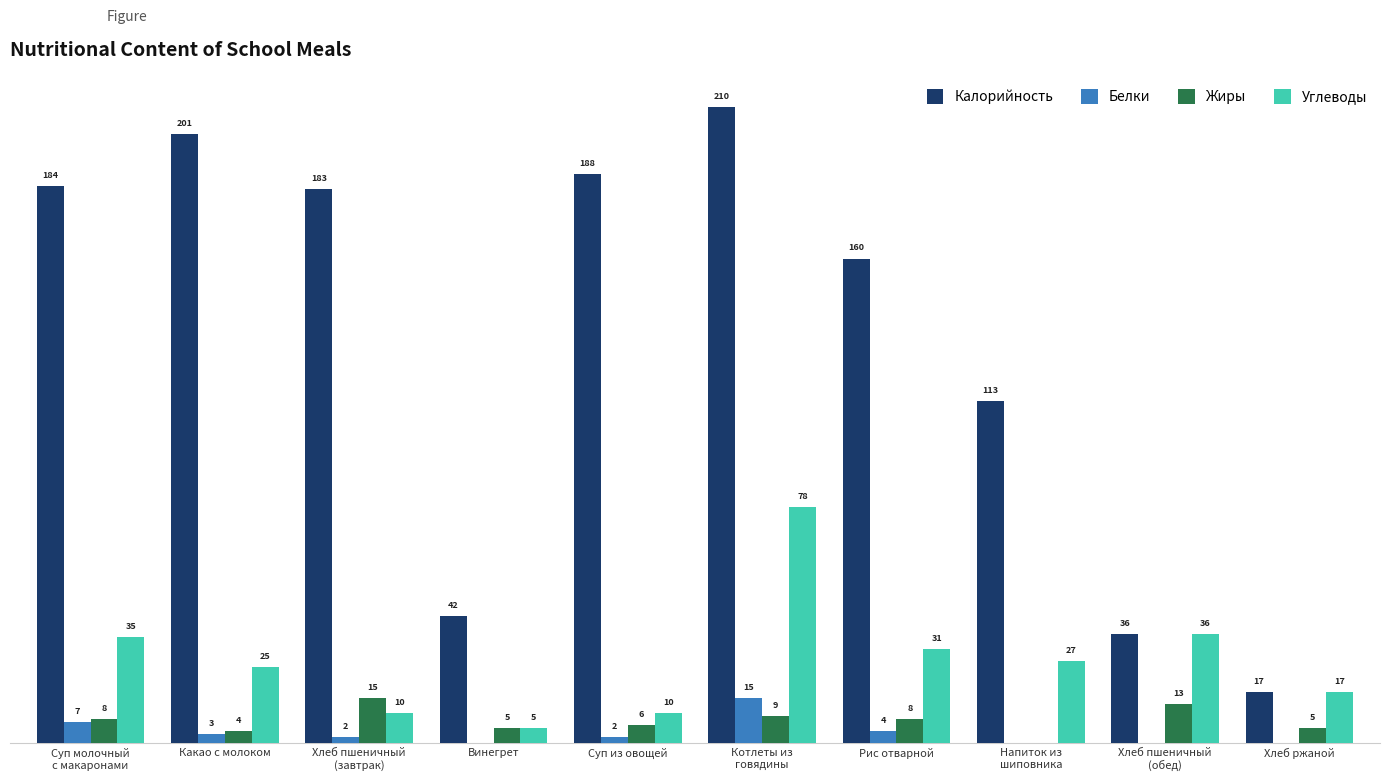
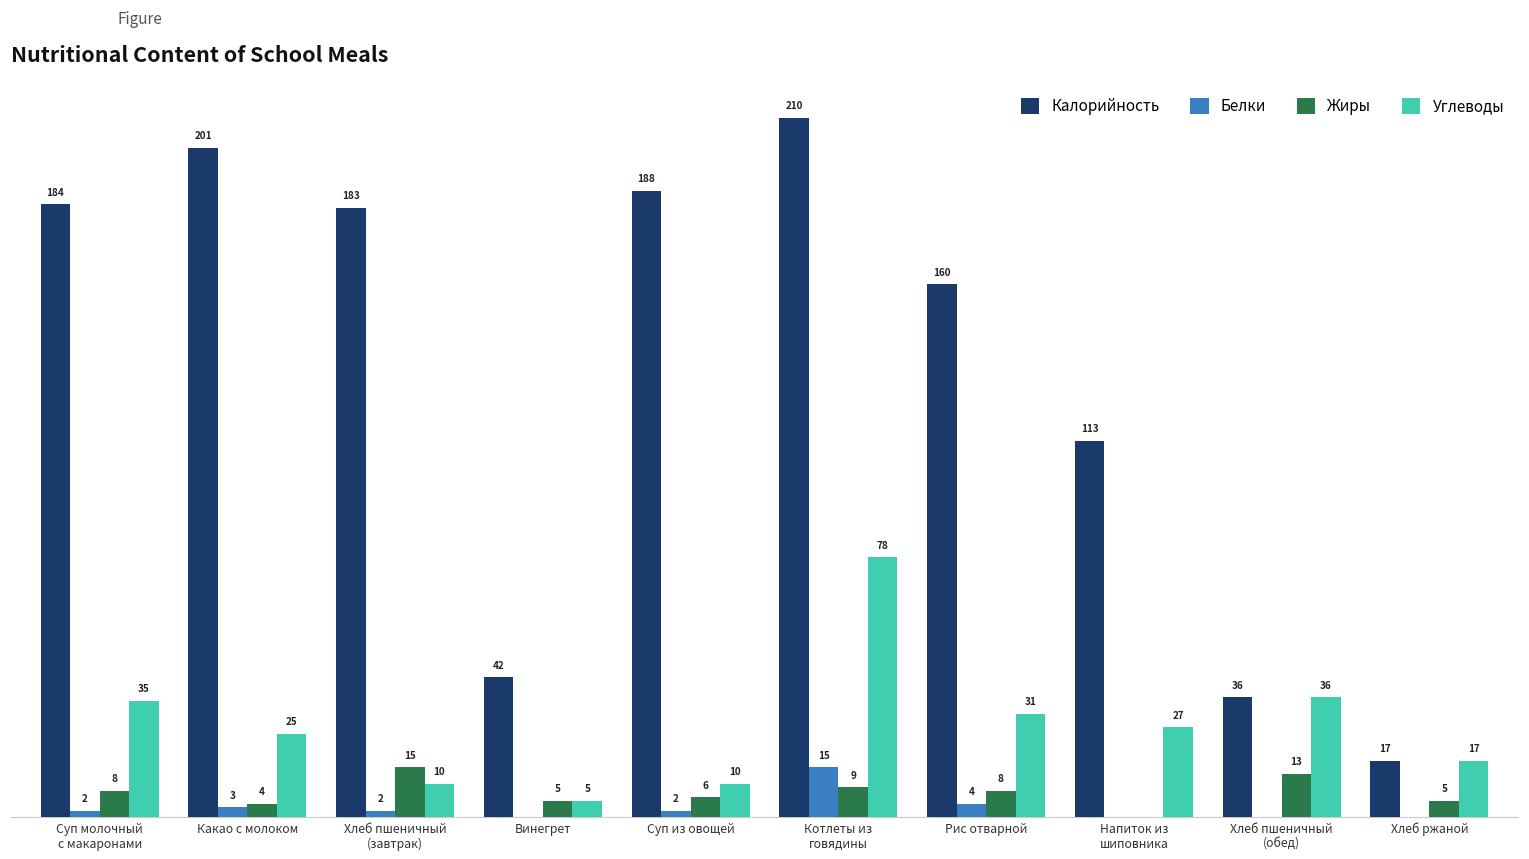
  {
    "Калорийность": {
      "Суп молочный с макаронами": 184,
      "Какао с молоком": 201,
      "Хлеб пшеничный (завтрак)": 183,
      "Винегрет": 42,
      "Суп из овощей": 188,
      "Котлеты из говядины": 210,
      "Рис отварной": 160,
      "Напиток из шиповника": 113,
      "Хлеб пшеничный (обед)": 36,
      "Хлеб ржаной": 17
    },
    "Белки": {
-     "Суп молочный с макаронами": 7,
+     "Суп молочный с макаронами": 2,
      "Какао с молоком": 3,
      "Хлеб пшеничный (завтрак)": 2,
      "Суп из овощей": 2,
      "Котлеты из говядины": 15,
      "Рис отварной": 4
    },
    "Жиры": {
      "Суп молочный с макаронами": 8,
      "Какао с молоком": 4,
      "Хлеб пшеничный (завтрак)": 15,
      "Винегрет": 5,
      "Суп из овощей": 6,
      "Котлеты из говядины": 9,
      "Рис отварной": 8,
      "Хлеб пшеничный (обед)": 13,
      "Хлеб ржаной": 5
    },
    "Углеводы": {
      "Суп молочный с макаронами": 35,
      "Какао с молоком": 25,
      "Хлеб пшеничный (завтрак)": 10,
      "Винегрет": 5,
      "Суп из овощей": 10,
      "Котлеты из говядины": 78,
      "Рис отварной": 31,
      "Напиток из шиповника": 27,
      "Хлеб пшеничный (обед)": 36,
      "Хлеб ржаной": 17
    }
  }
